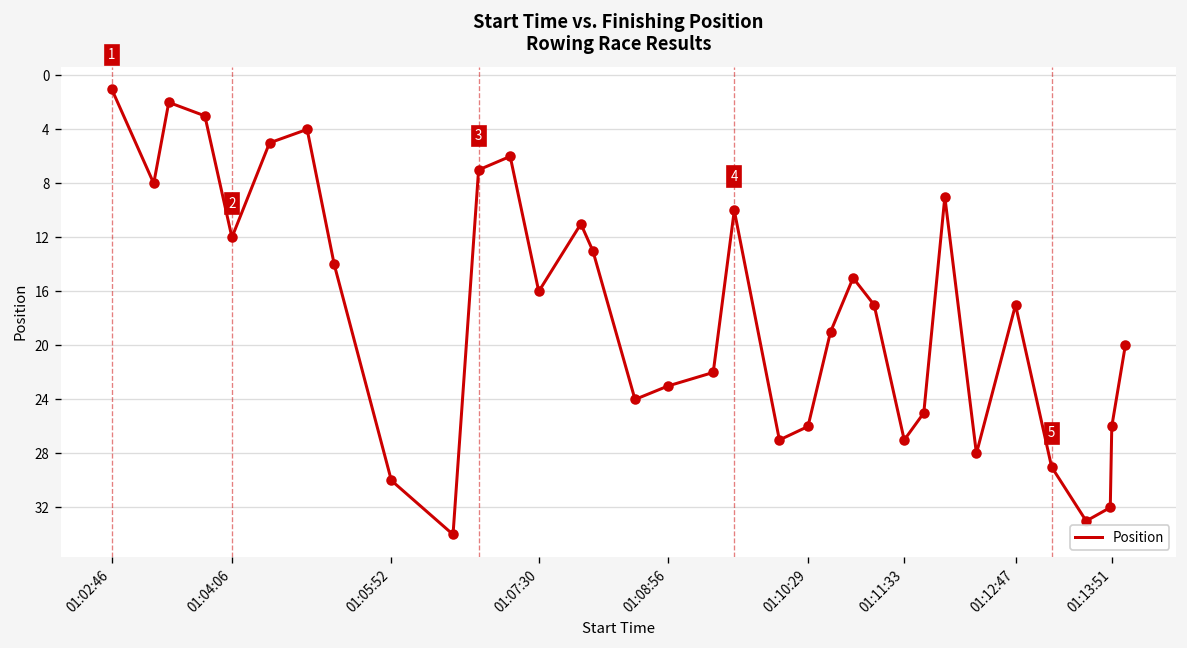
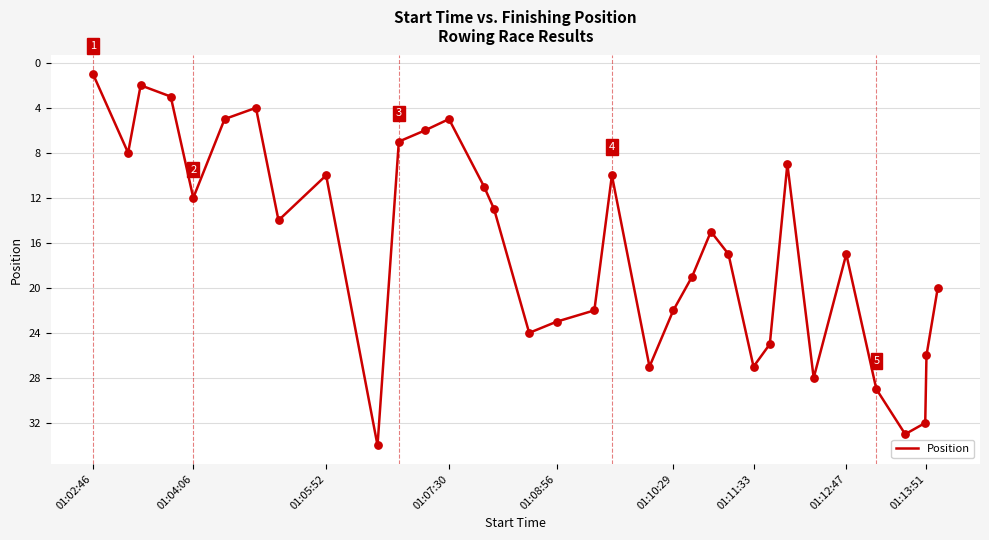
  {
-   "01:05:52": 30,
-   "01:07:30": 16,
+   "01:05:52": 10,
+   "01:07:30": 5,
    "01:08:56": 23,
-   "01:10:29": 26,
+   "01:10:29": 22,
    "01:11:33": 27,
    "01:12:47": 17,
    "01:13:51": 26
  }
